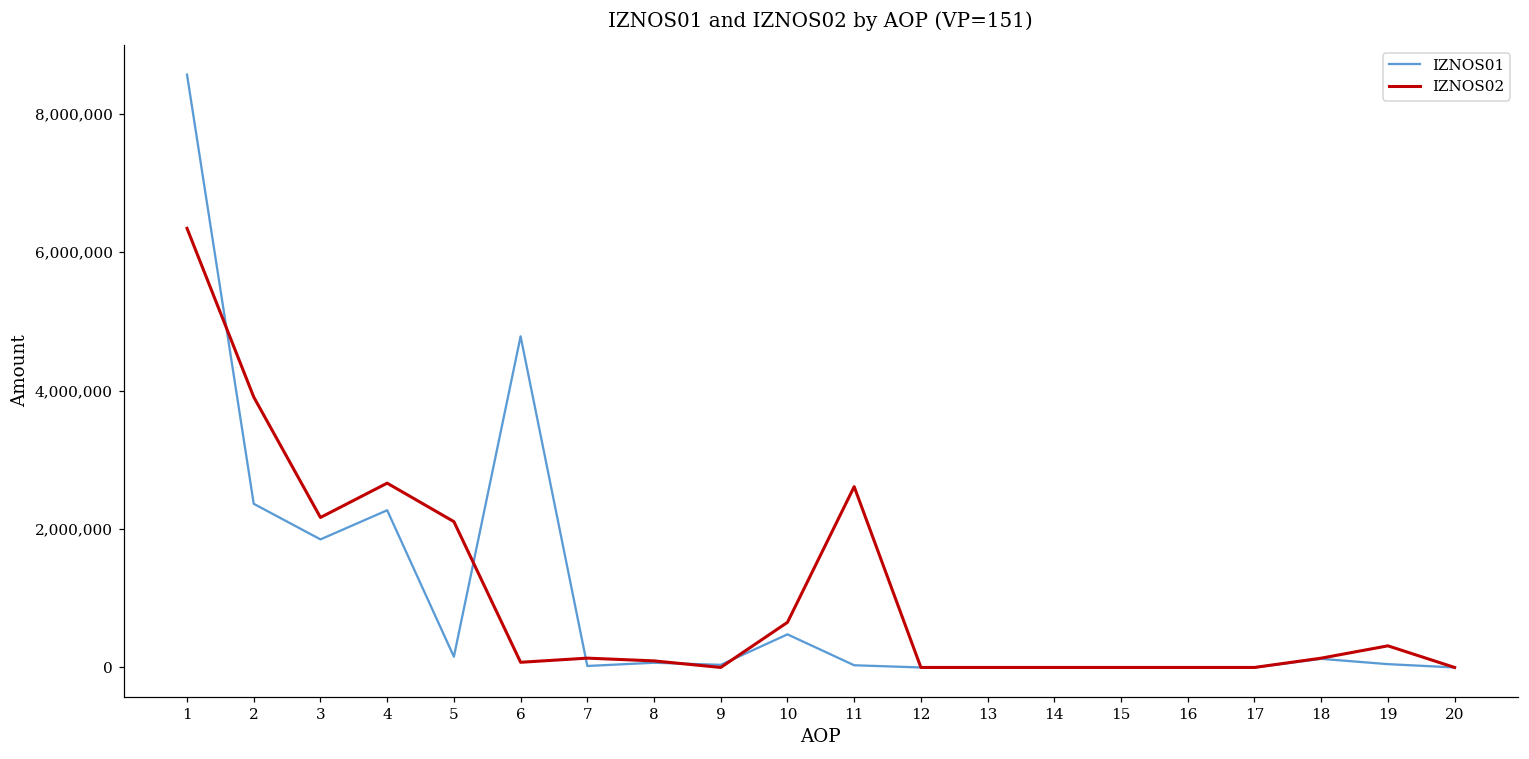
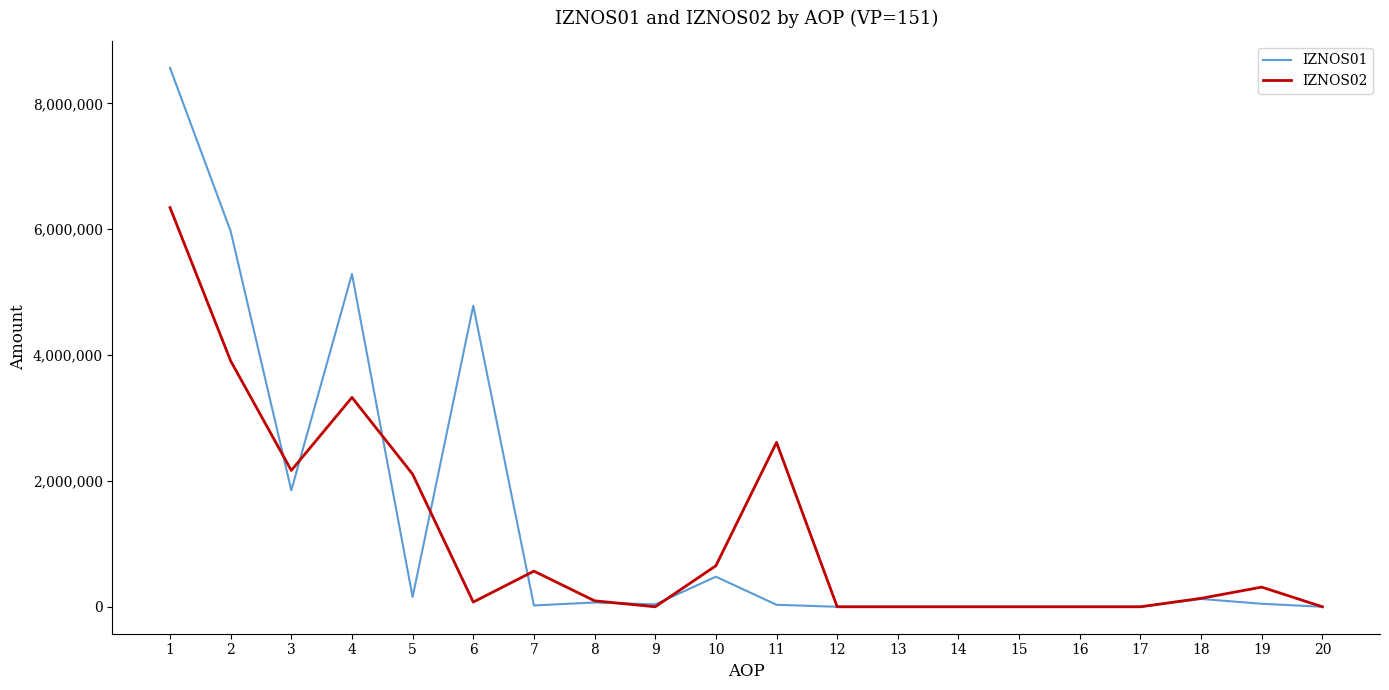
  {
    "IZNOS01": {
      "1": "8,600,000",
-     "2": "2,400,000",
+     "2": "6,000,000",
      "3": "1,900,000",
-     "4": "2,300,000",
+     "4": "5,300,000",
      "5": "200,000",
      "6": "4,800,000",
      "7": "0",
      "10": "500,000",
      "11": "0",
      "19": "0"
    },
    "IZNOS02": {
      "1": "6,300,000",
      "2": "3,900,000",
      "3": "2,200,000",
-     "4": "2,700,000",
+     "4": "3,300,000",
      "5": "2,100,000",
      "6": "100,000",
-     "7": "100,000",
+     "7": "600,000",
      "10": "700,000",
      "11": "2,600,000",
      "19": "300,000"
    }
  }
